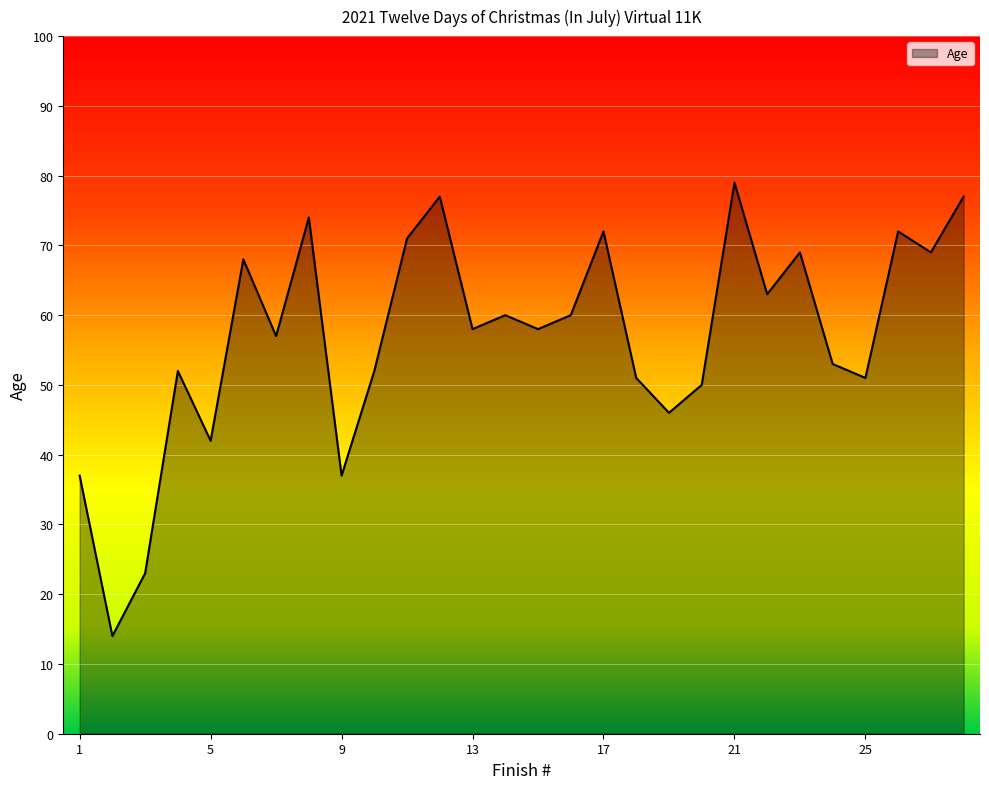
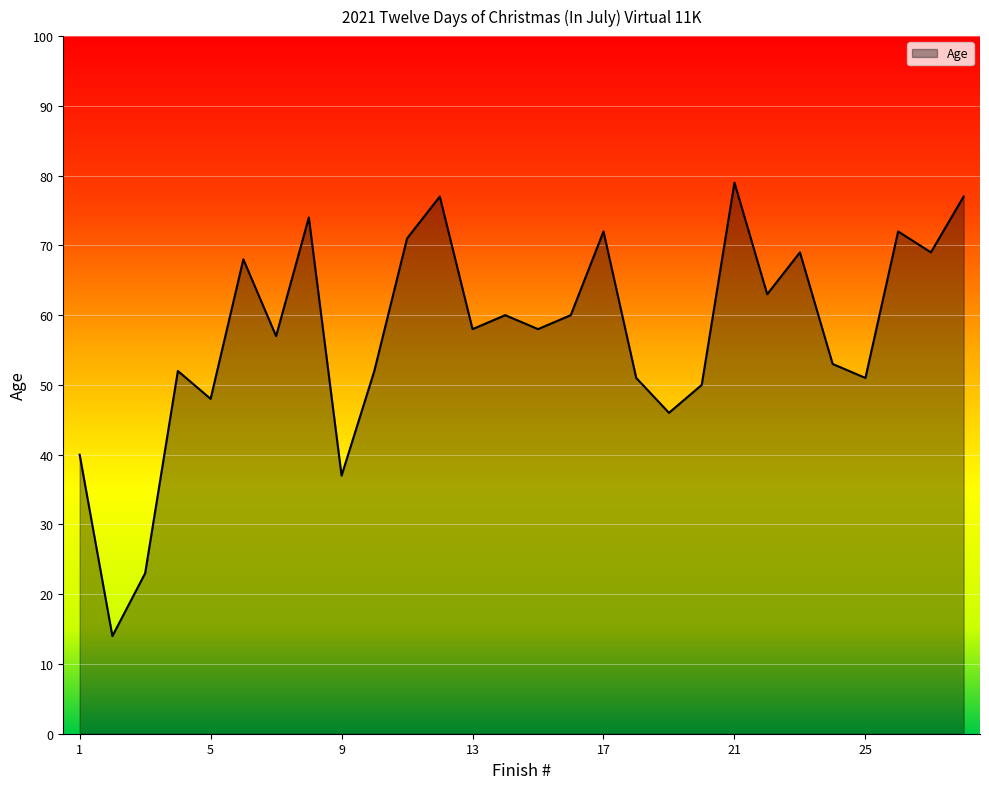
  {
-   "1": 37,
-   "5": 42,
+   "1": 40,
+   "5": 48,
    "9": 37,
    "13": 58,
    "17": 72,
    "21": 79,
    "25": 51
  }
